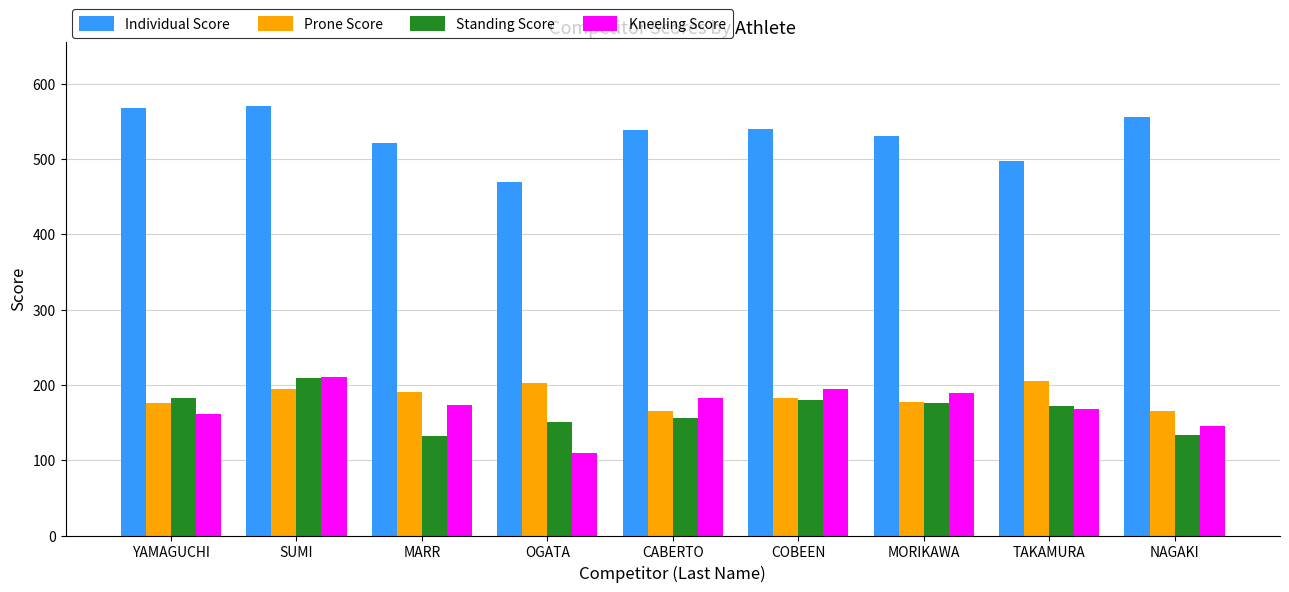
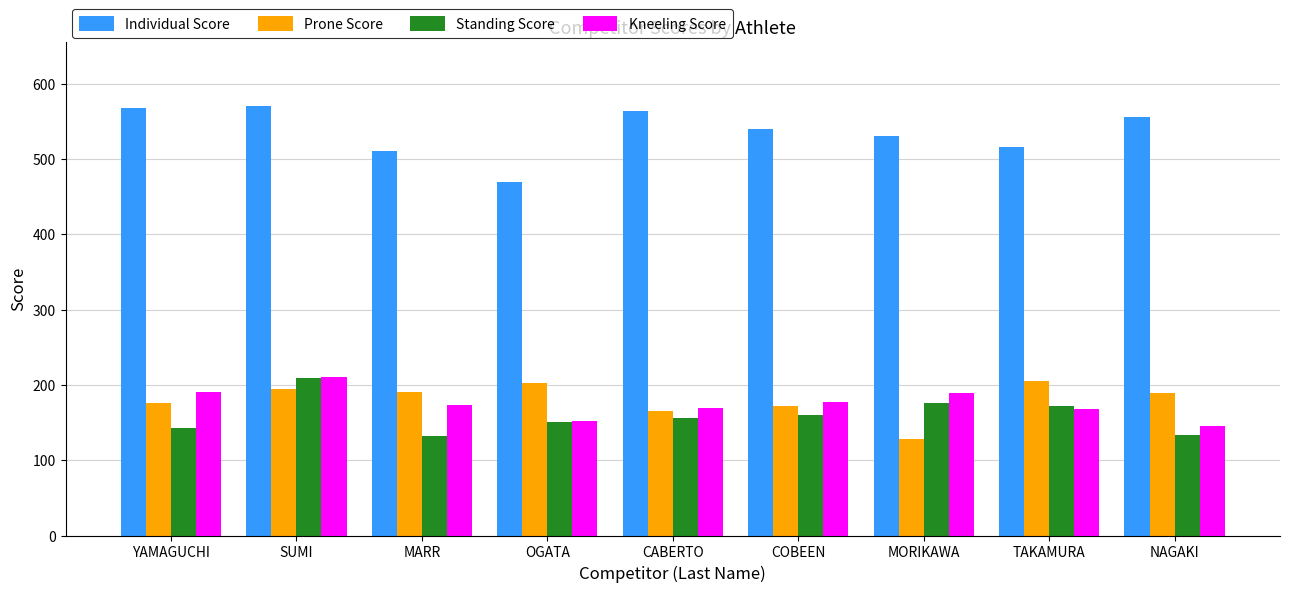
  {
    "Individual Score": {
      "YAMAGUCHI": 570,
      "SUMI": 570,
-     "MARR": 520,
+     "MARR": 510,
      "OGATA": 470,
-     "CABERTO": 540,
+     "CABERTO": 560,
      "COBEEN": 540,
      "MORIKAWA": 530,
-     "TAKAMURA": 500,
+     "TAKAMURA": 520,
      "NAGAKI": 560
    },
    "Prone Score": {
      "YAMAGUCHI": 180,
      "SUMI": 190,
      "MARR": 190,
      "OGATA": 200,
      "CABERTO": 170,
-     "COBEEN": 180,
-     "MORIKAWA": 180,
+     "COBEEN": 170,
+     "MORIKAWA": 130,
      "TAKAMURA": 210,
-     "NAGAKI": 170
+     "NAGAKI": 190
    },
    "Standing Score": {
-     "YAMAGUCHI": 180,
+     "YAMAGUCHI": 140,
      "SUMI": 210,
      "MARR": 130,
      "OGATA": 150,
      "CABERTO": 160,
-     "COBEEN": 180,
+     "COBEEN": 160,
      "MORIKAWA": 180,
      "TAKAMURA": 170,
      "NAGAKI": 130
    },
    "Kneeling Score": {
-     "YAMAGUCHI": 160,
+     "YAMAGUCHI": 190,
      "SUMI": 210,
      "MARR": 170,
-     "OGATA": 110,
-     "CABERTO": 180,
-     "COBEEN": 190,
+     "OGATA": 150,
+     "CABERTO": 170,
+     "COBEEN": 180,
      "MORIKAWA": 190,
      "TAKAMURA": 170,
      "NAGAKI": 150
    }
  }
